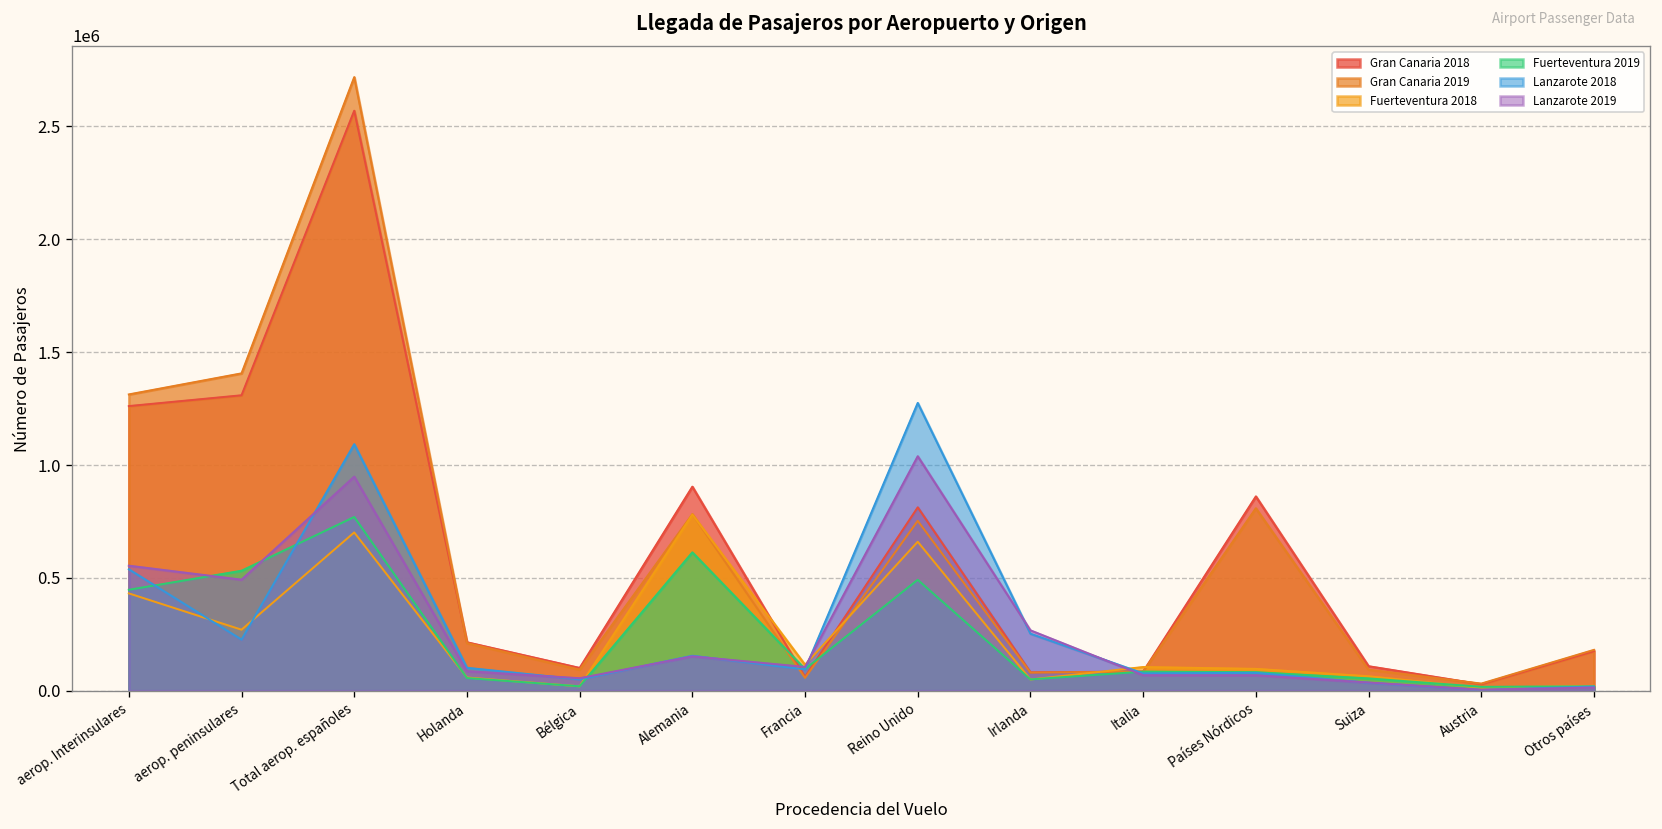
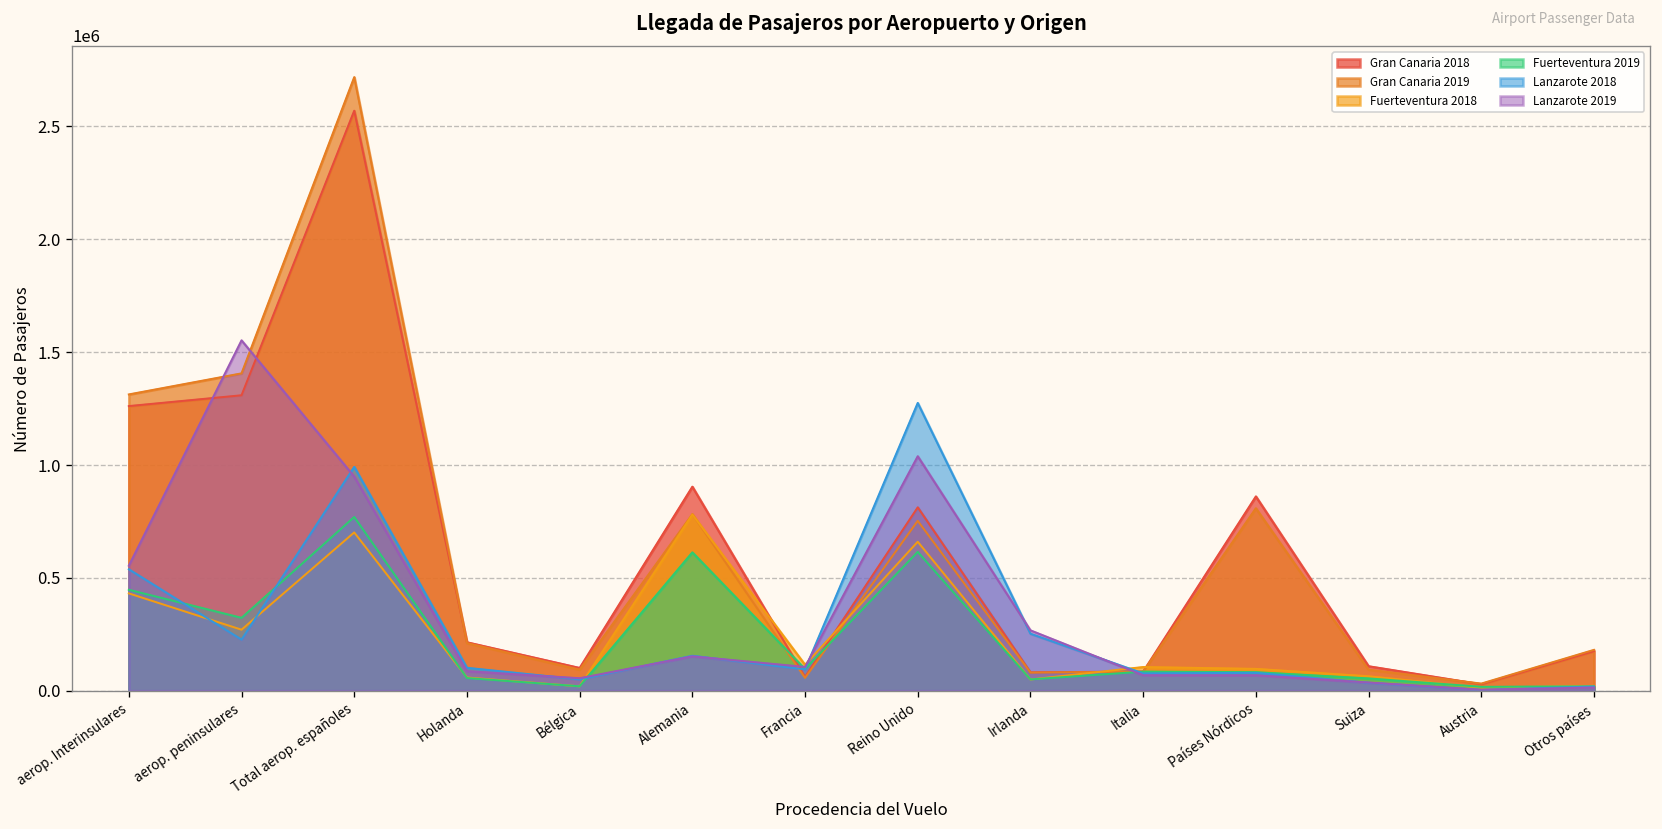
  {
    "Fuerteventura 2019": {
      "aerop. Interinsulares": 450000,
-     "aerop. peninsulares": 530000,
+     "aerop. peninsulares": 320000,
      "Total aerop. españoles": 770000,
      "Alemania": 610000,
-     "Reino Unido": 490000
+     "Reino Unido": 610000
    },
    "Lanzarote 2018": {
      "aerop. Interinsulares": 540000,
      "aerop. peninsulares": 230000,
-     "Total aerop. españoles": 1090000,
+     "Total aerop. españoles": 990000,
      "Holanda": 100000,
      "Reino Unido": 1270000,
      "Irlanda": 250000
    },
    "Lanzarote 2019": {
      "aerop. Interinsulares": 550000,
-     "aerop. peninsulares": 490000,
+     "aerop. peninsulares": 1550000,
      "Total aerop. españoles": 950000,
      "Holanda": 90000,
      "Reino Unido": 1040000,
      "Irlanda": 270000
    }
  }
